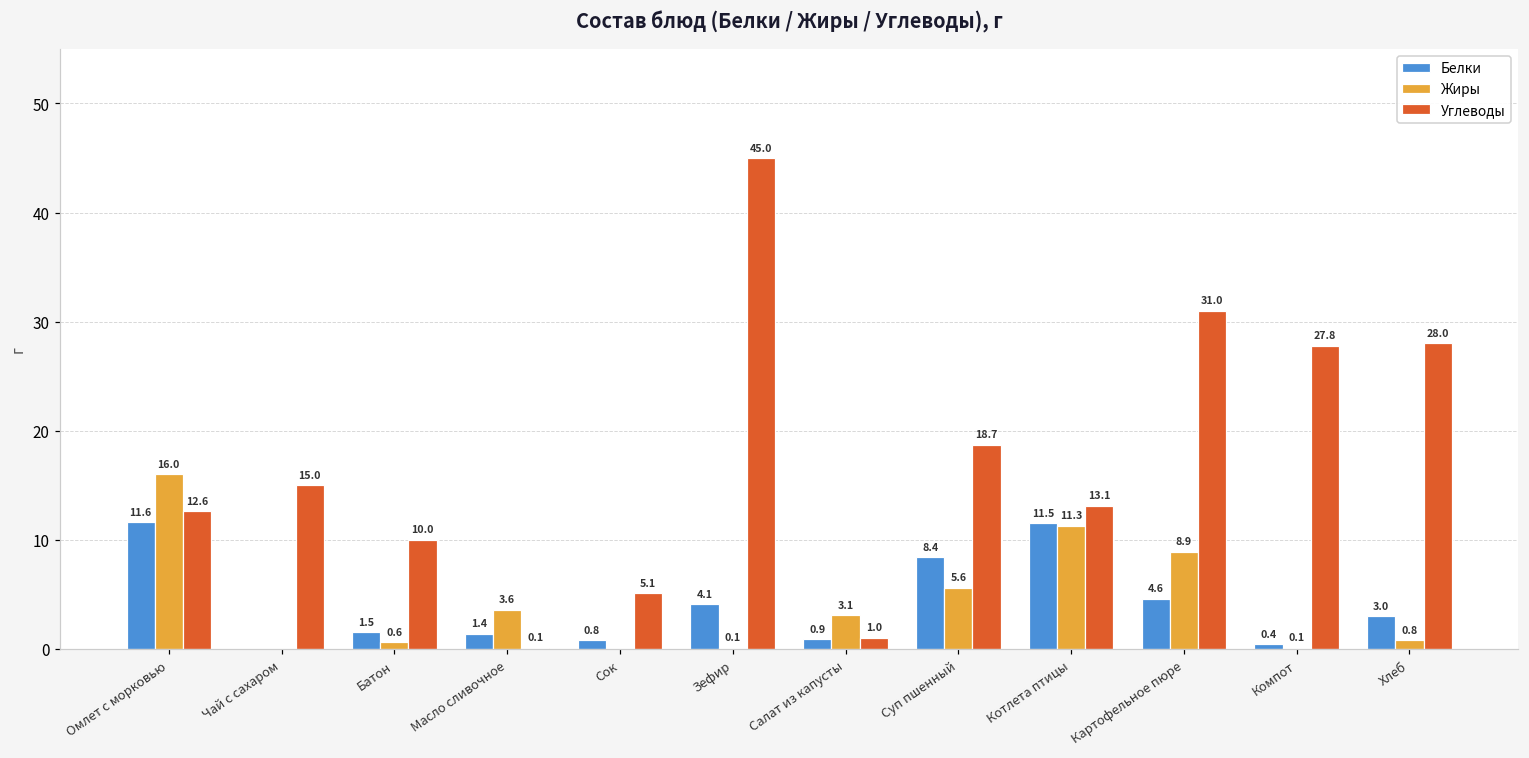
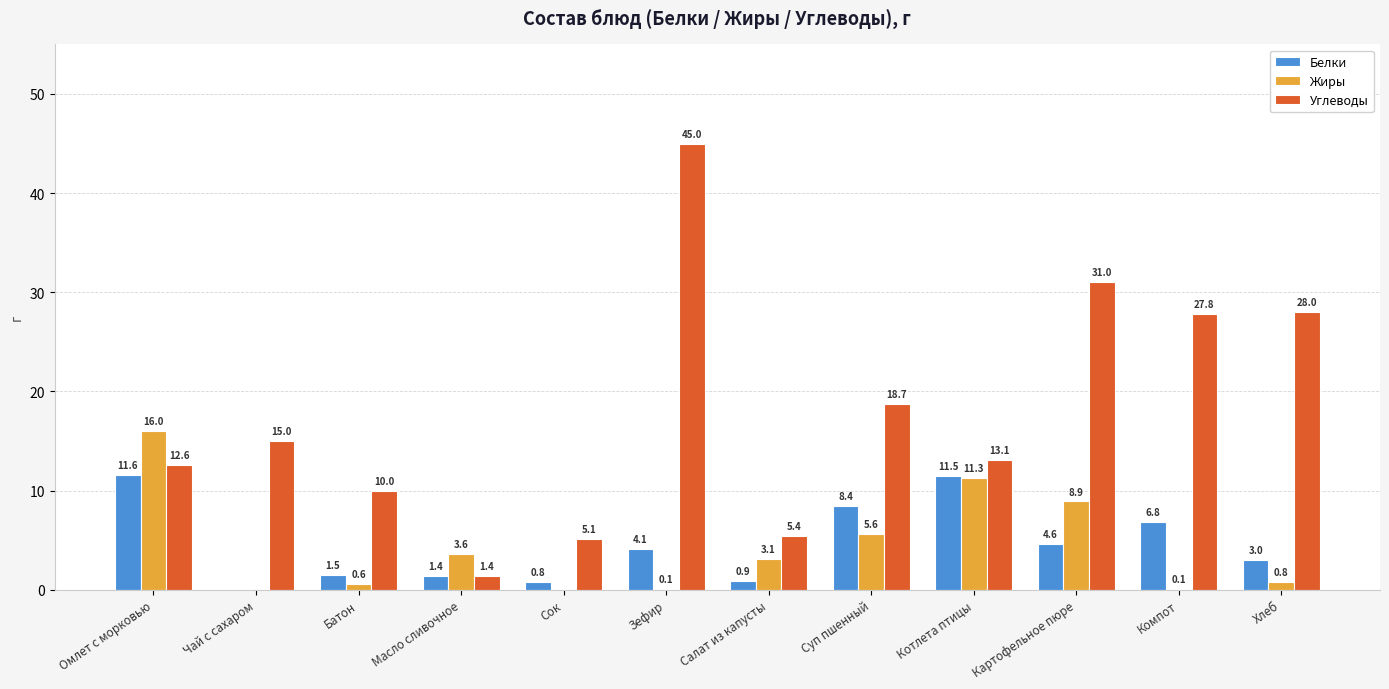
  {
    "Белки": {
      "Омлет с морковью": 11.6,
      "Батон": 1.5,
      "Масло сливочное": 1.4,
      "Сок": 0.8,
      "Зефир": 4.1,
      "Салат из капусты": 0.9,
      "Суп пшенный": 8.4,
      "Котлета птицы": 11.5,
      "Картофельное пюре": 4.6,
-     "Компот": 0.4,
+     "Компот": 6.8,
      "Хлеб": 3.0
    },
    "Жиры": {
      "Омлет с морковью": 16.0,
      "Батон": 0.6,
      "Масло сливочное": 3.6,
      "Зефир": 0.1,
      "Салат из капусты": 3.1,
      "Суп пшенный": 5.6,
      "Котлета птицы": 11.3,
      "Картофельное пюре": 8.9,
      "Компот": 0.1,
      "Хлеб": 0.8
    },
    "Углеводы": {
      "Омлет с морковью": 12.6,
      "Чай с сахаром": 15.0,
      "Батон": 10.0,
-     "Масло сливочное": 0.1,
+     "Масло сливочное": 1.4,
      "Сок": 5.1,
      "Зефир": 45.0,
-     "Салат из капусты": 1.0,
+     "Салат из капусты": 5.4,
      "Суп пшенный": 18.7,
      "Котлета птицы": 13.1,
      "Картофельное пюре": 31.0,
      "Компот": 27.8,
      "Хлеб": 28.0
    }
  }
